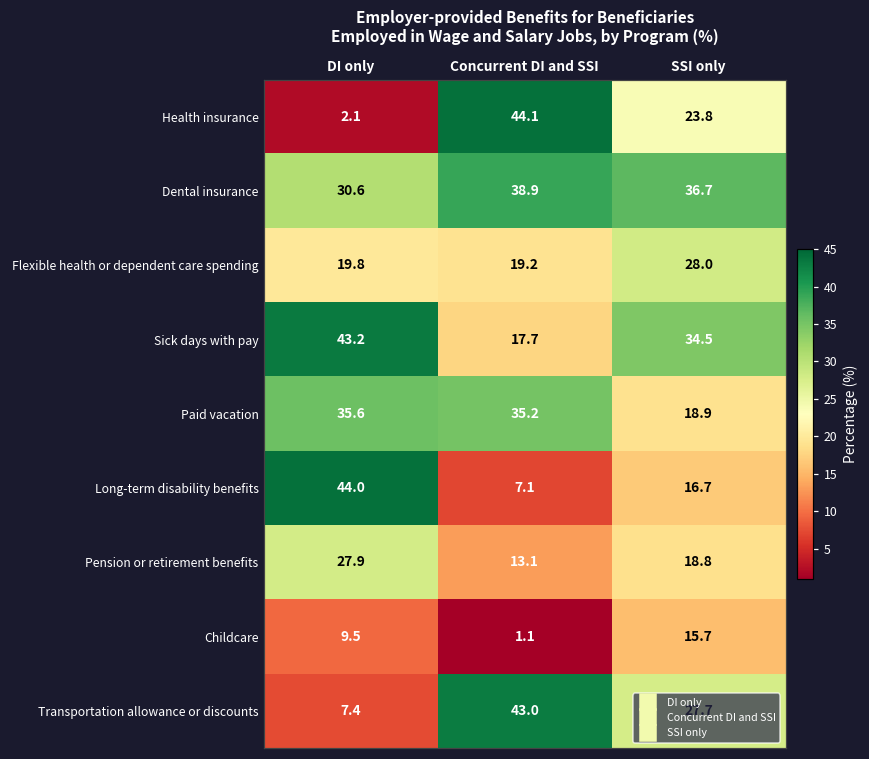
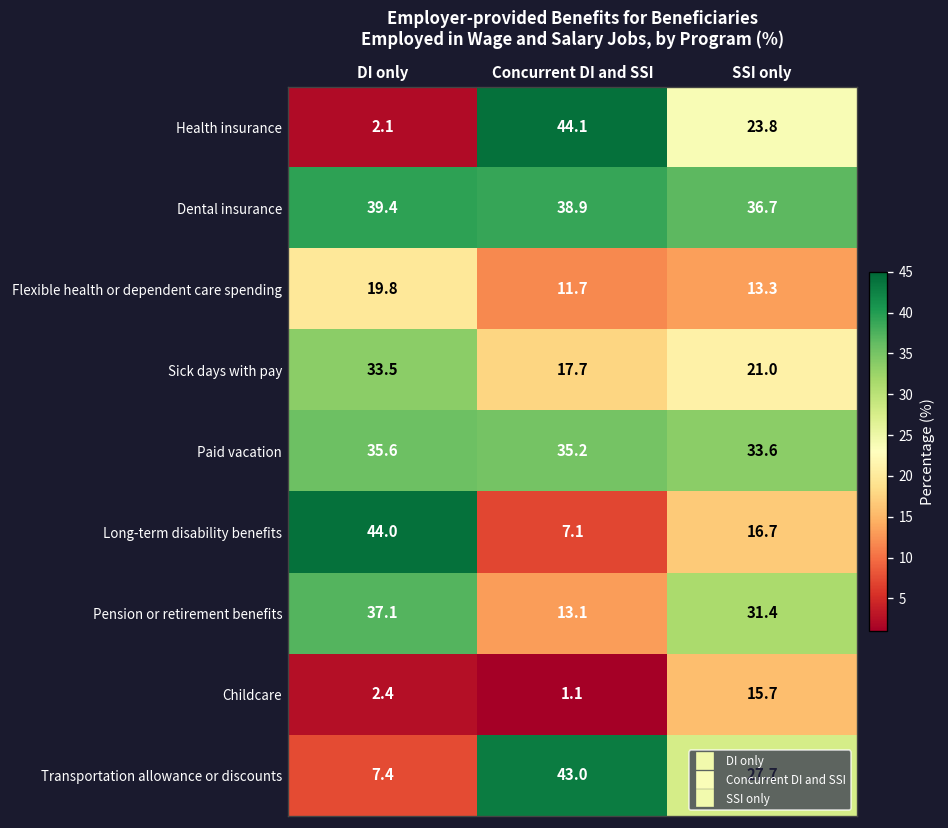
  {
    "Health insurance": {
      "DI only": 2.1,
      "Concurrent DI and SSI": 44.1,
      "SSI only": 23.8
    },
    "Dental insurance": {
-     "DI only": 30.6,
+     "DI only": 39.4,
      "Concurrent DI and SSI": 38.9,
      "SSI only": 36.7
    },
    "Flexible health or dependent care spending": {
      "DI only": 19.8,
-     "Concurrent DI and SSI": 19.2,
-     "SSI only": 28.0
+     "Concurrent DI and SSI": 11.7,
+     "SSI only": 13.3
    },
    "Sick days with pay": {
-     "DI only": 43.2,
+     "DI only": 33.5,
      "Concurrent DI and SSI": 17.7,
-     "SSI only": 34.5
+     "SSI only": 21.0
    },
    "Paid vacation": {
      "DI only": 35.6,
      "Concurrent DI and SSI": 35.2,
-     "SSI only": 18.9
+     "SSI only": 33.6
    },
    "Long-term disability benefits": {
      "DI only": 44.0,
      "Concurrent DI and SSI": 7.1,
      "SSI only": 16.7
    },
    "Pension or retirement benefits": {
-     "DI only": 27.9,
+     "DI only": 37.1,
      "Concurrent DI and SSI": 13.1,
-     "SSI only": 18.8
+     "SSI only": 31.4
    },
    "Childcare": {
-     "DI only": 9.5,
+     "DI only": 2.4,
      "Concurrent DI and SSI": 1.1,
      "SSI only": 15.7
    },
    "Transportation allowance or discounts": {
      "DI only": 7.4,
      "Concurrent DI and SSI": 43.0
    }
  }
